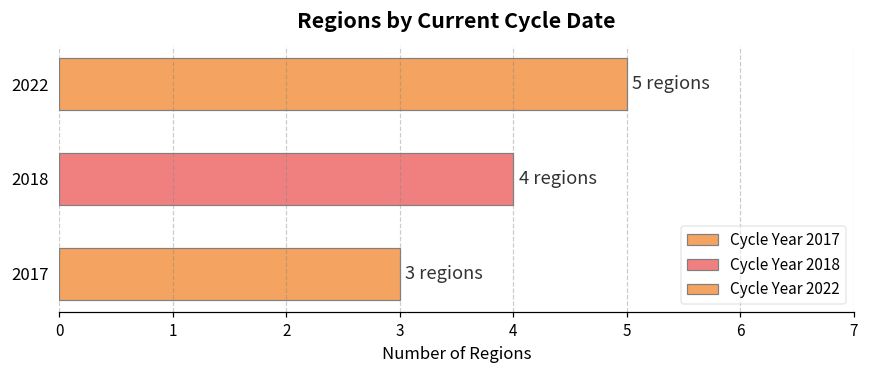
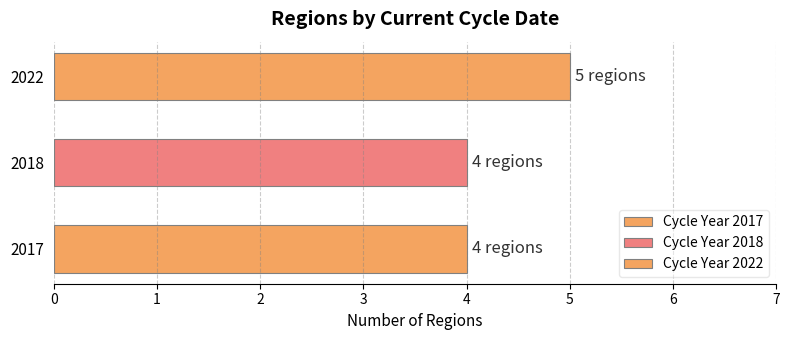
  {
    "2022": 5,
    "2018": 4,
-   "2017": 3
+   "2017": 4
  }
